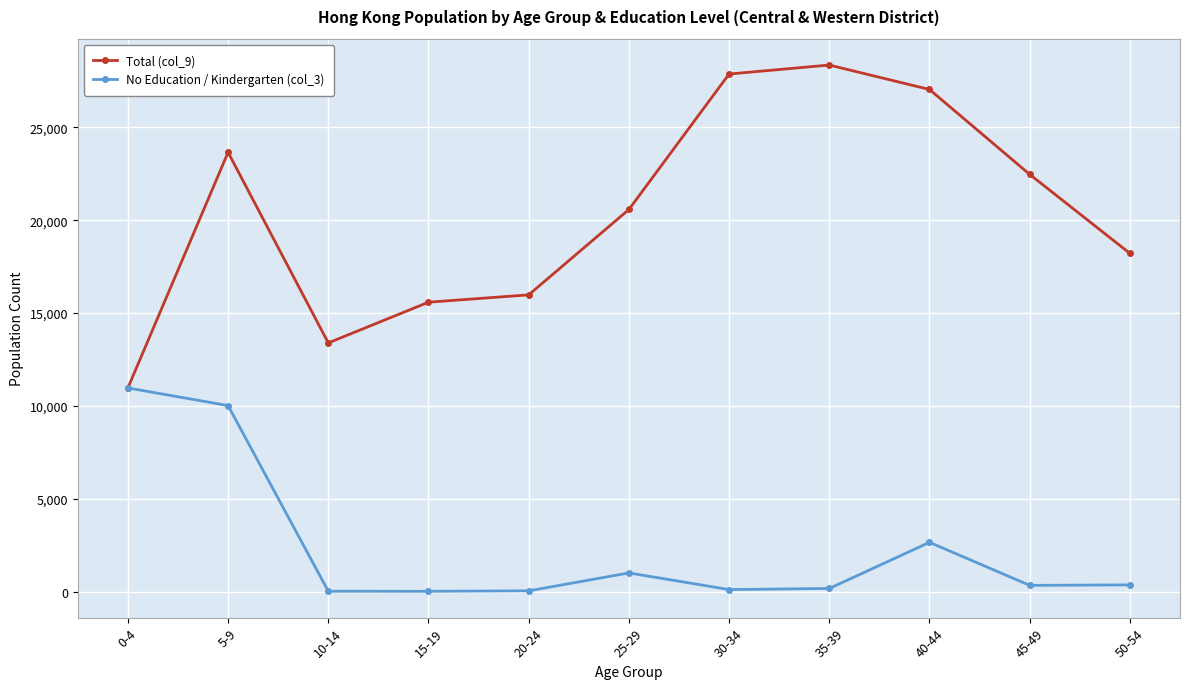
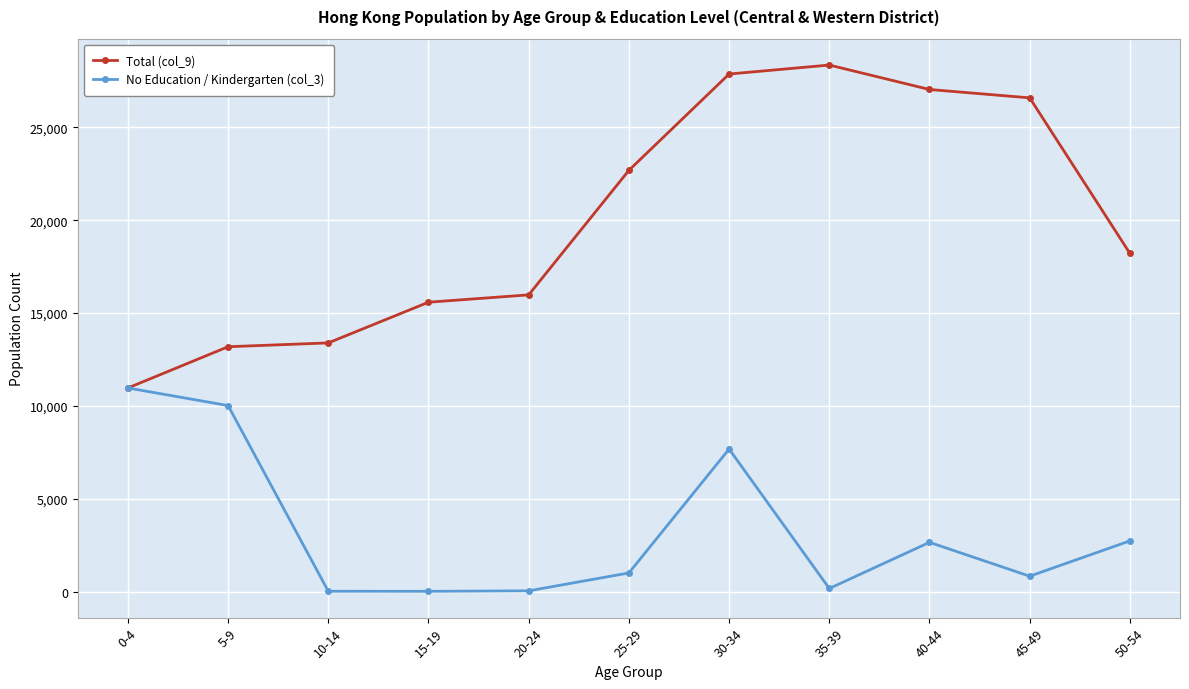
  {
    "Total (col_9)": {
-     "5-9": "23,700",
+     "5-9": "13,200",
      "10-14": "13,400",
      "15-19": "15,600",
      "20-24": "16,000",
-     "25-29": "20,600",
+     "25-29": "22,700",
      "30-34": "27,900",
      "35-39": "28,400",
      "40-44": "27,000",
-     "45-49": "22,500",
+     "45-49": "26,600",
      "50-54": "18,200"
    },
    "No Education / Kindergarten (col_3)": {
      "5-9": "10,000",
      "10-14": "0",
      "15-19": "0",
      "20-24": "0",
      "25-29": "1,000",
-     "30-34": "100",
+     "30-34": "7,700",
      "35-39": "200",
      "40-44": "2,700",
-     "45-49": "300",
-     "50-54": "400"
+     "45-49": "800",
+     "50-54": "2,700"
    }
  }
